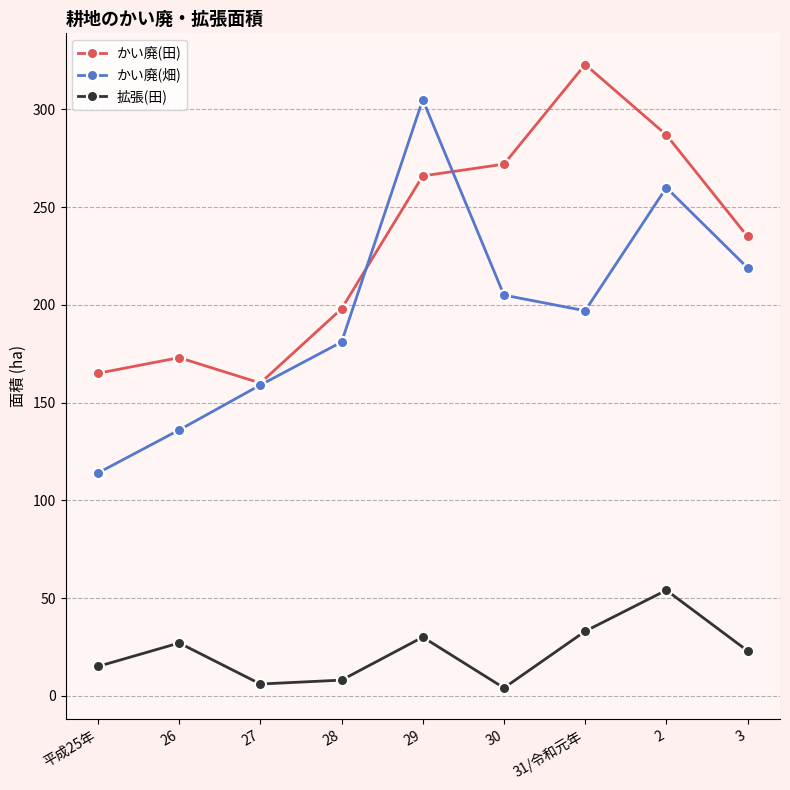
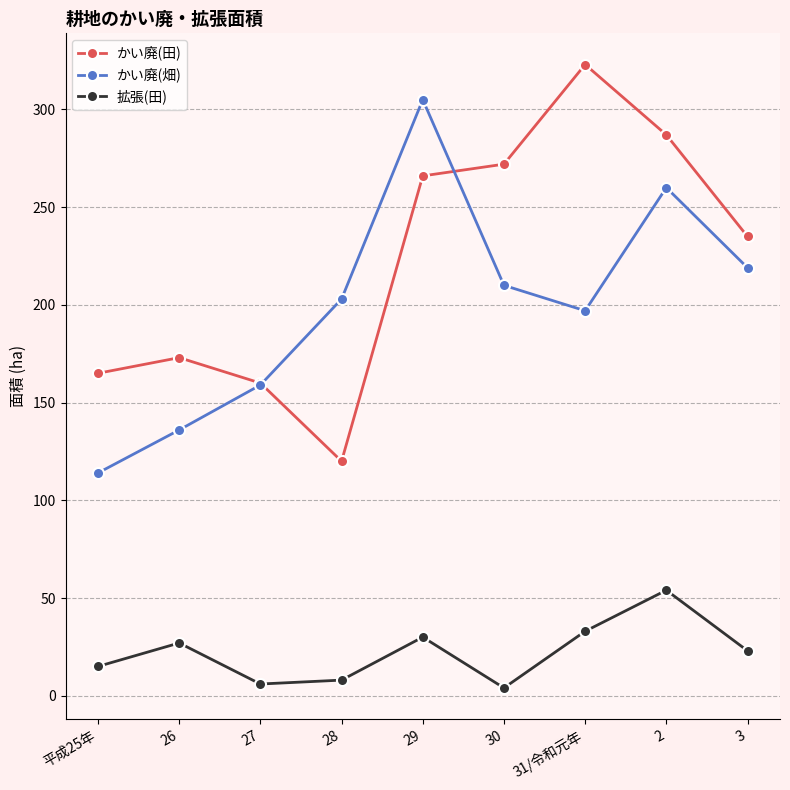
  {
    "かい廃(田)": {
      "平成25年": 165,
      "26": 173,
-     "28": 198,
+     "28": 120,
      "29": 266,
      "30": 272,
      "31/令和元年": 323,
      "2": 287,
      "3": 235
    },
    "かい廃(畑)": {
      "平成25年": 114,
      "26": 136,
-     "28": 181,
+     "28": 203,
      "29": 305,
-     "30": 205,
+     "30": 210,
      "31/令和元年": 197,
      "2": 260,
      "3": 219
    },
    "拡張(田)": {
      "平成25年": 15,
      "26": 27,
      "27": 6,
      "28": 8,
      "29": 30,
      "30": 4,
      "31/令和元年": 33,
      "2": 54,
      "3": 23
    }
  }
